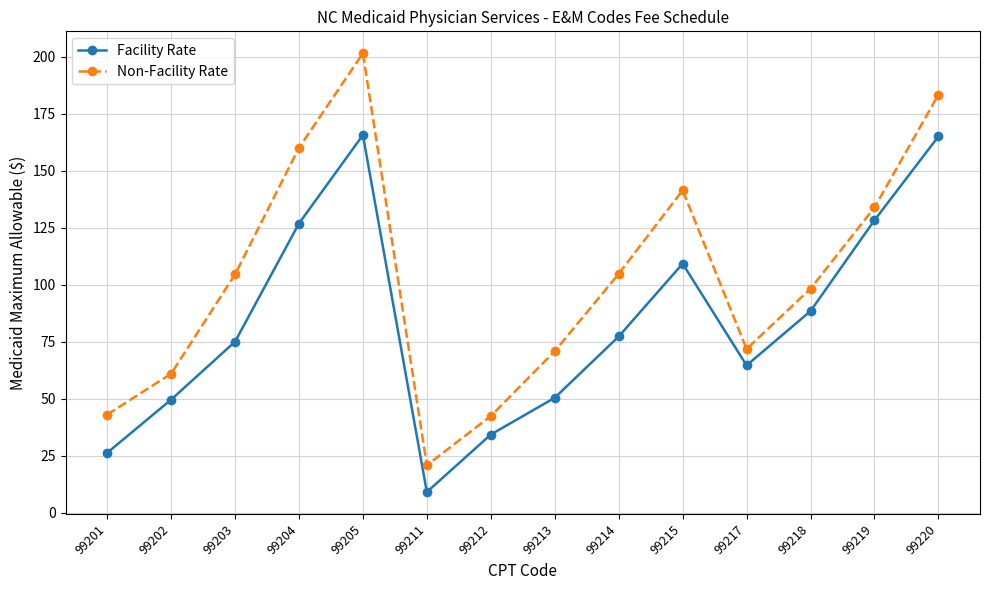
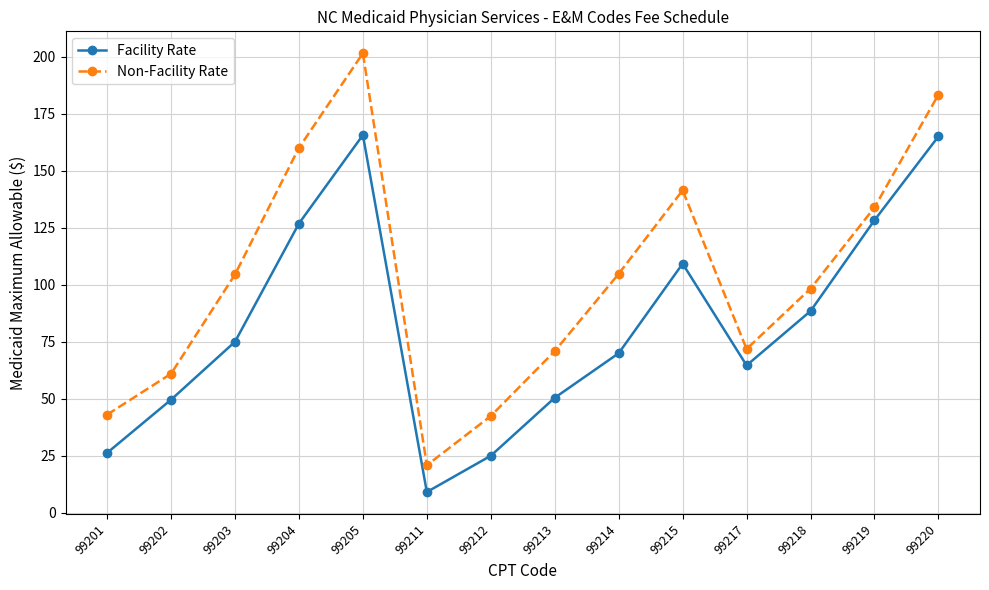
  {
    "Facility Rate": {
      "99201": 26,
      "99202": 50,
      "99203": 75,
      "99204": 127,
      "99205": 166,
      "99211": 9,
-     "99212": 34,
+     "99212": 25,
      "99213": 50,
-     "99214": 77,
+     "99214": 70,
      "99215": 109,
      "99217": 65,
      "99218": 88,
      "99219": 128,
      "99220": 165
    },
    "Non-Facility Rate": {
      "99201": 43,
      "99202": 61,
      "99203": 104,
      "99204": 160,
      "99205": 201,
      "99211": 21,
      "99212": 42,
      "99213": 71,
      "99214": 105,
      "99215": 141,
      "99217": 72,
      "99218": 98,
      "99219": 134,
      "99220": 183
    }
  }
